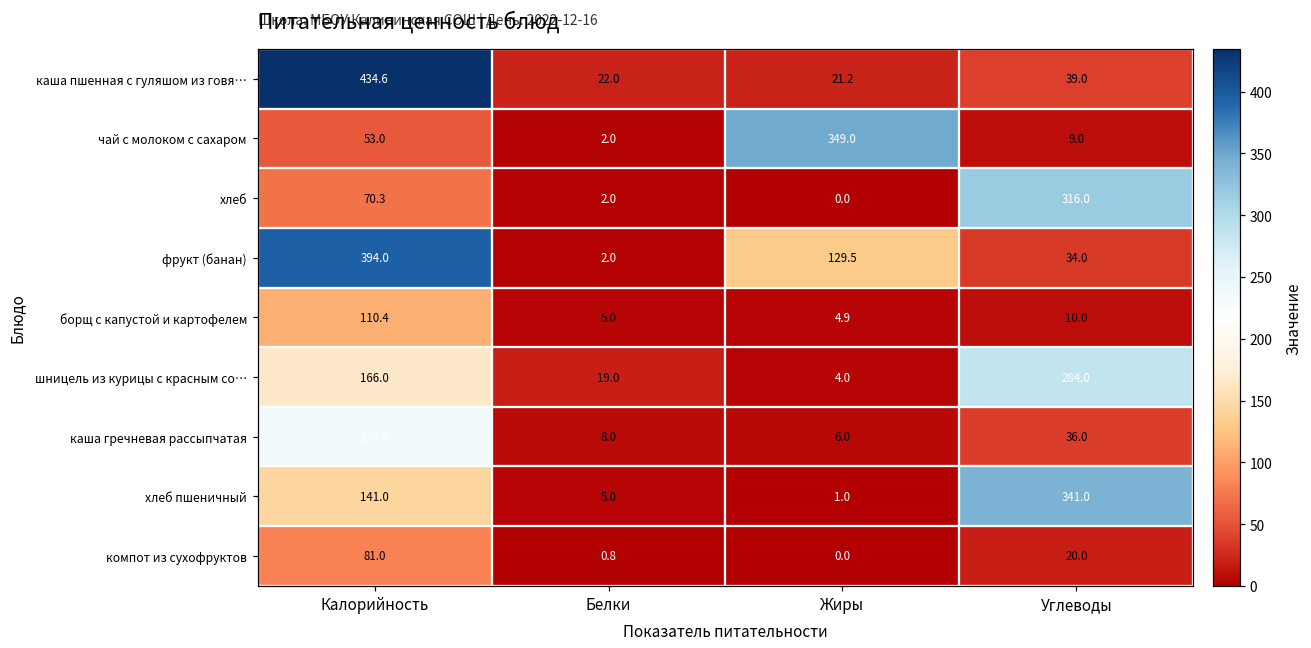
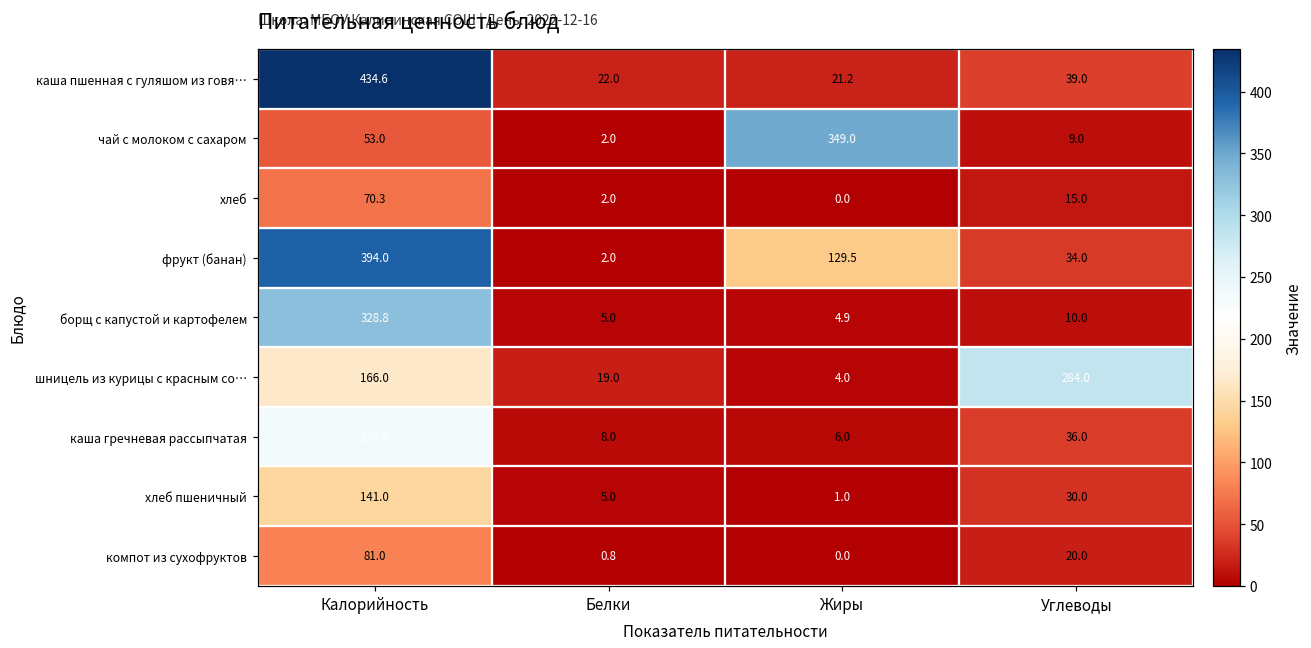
  {
    "каша пшенная с гуляшом из говя…": {
      "Калорийность": 434.6,
      "Белки": 22.0,
      "Жиры": 21.2,
      "Углеводы": 39.0
    },
    "чай с молоком с сахаром": {
      "Калорийность": 53.0,
      "Белки": 2.0,
      "Жиры": 349.0,
      "Углеводы": 9.0
    },
    "хлеб": {
      "Калорийность": 70.3,
      "Белки": 2.0,
      "Жиры": 0.0,
-     "Углеводы": 316.0
+     "Углеводы": 15.0
    },
    "фрукт (банан)": {
      "Калорийность": 394.0,
      "Белки": 2.0,
      "Жиры": 129.5,
      "Углеводы": 34.0
    },
    "борщ с капустой и картофелем": {
-     "Калорийность": 110.4,
+     "Калорийность": 328.8,
      "Белки": 5.0,
      "Жиры": 4.9,
      "Углеводы": 10.0
    },
    "шницель из курицы с красным со…": {
      "Калорийность": 166.0,
      "Белки": 19.0,
      "Жиры": 4.0,
      "Углеводы": 284.0
    },
    "каша гречневая рассыпчатая": {
      "Белки": 8.0,
      "Жиры": 6.0,
      "Углеводы": 36.0
    },
    "хлеб пшеничный": {
      "Калорийность": 141.0,
      "Белки": 5.0,
      "Жиры": 1.0,
-     "Углеводы": 341.0
+     "Углеводы": 30.0
    },
    "компот из сухофруктов": {
      "Калорийность": 81.0,
      "Белки": 0.8,
      "Жиры": 0.0,
      "Углеводы": 20.0
    }
  }
